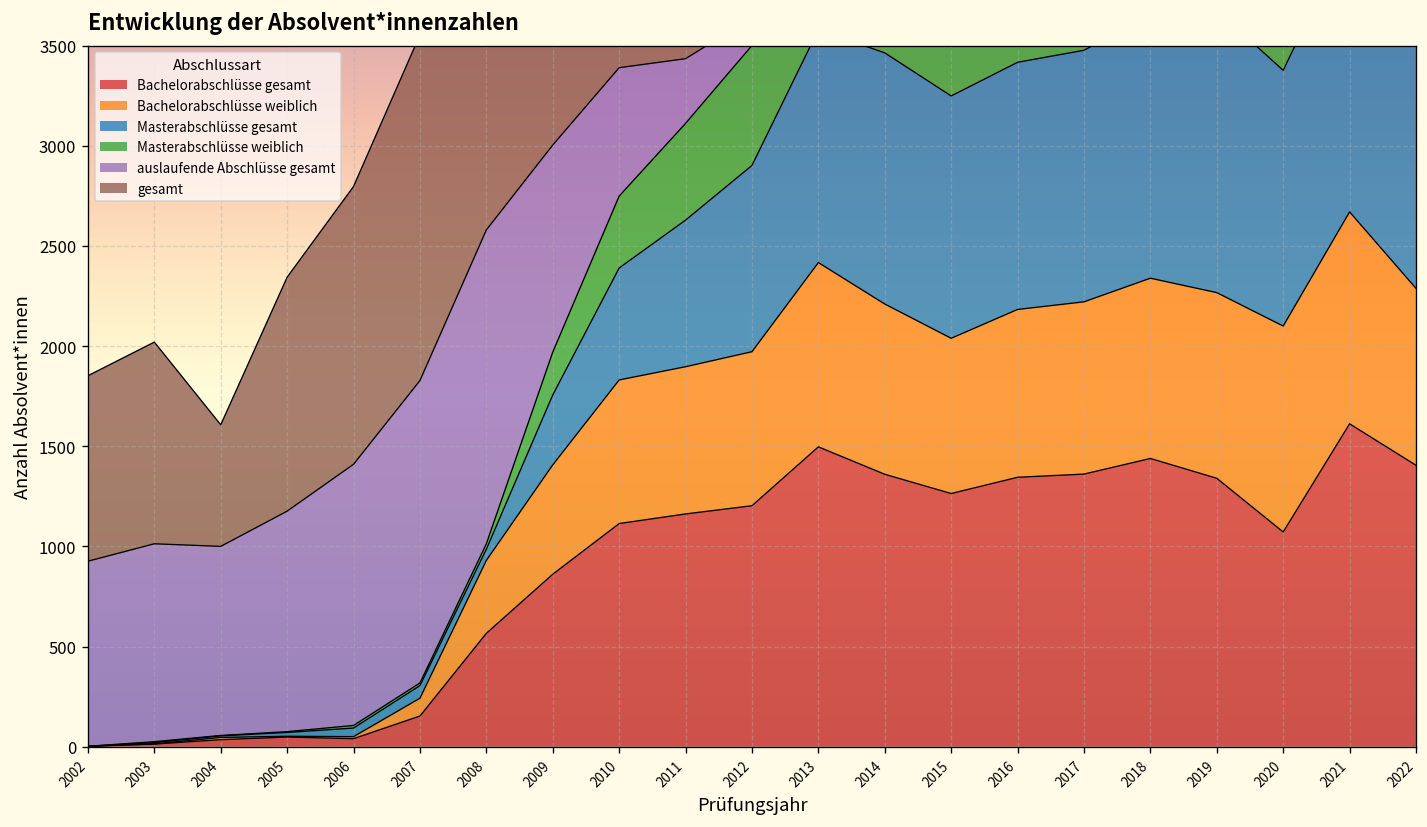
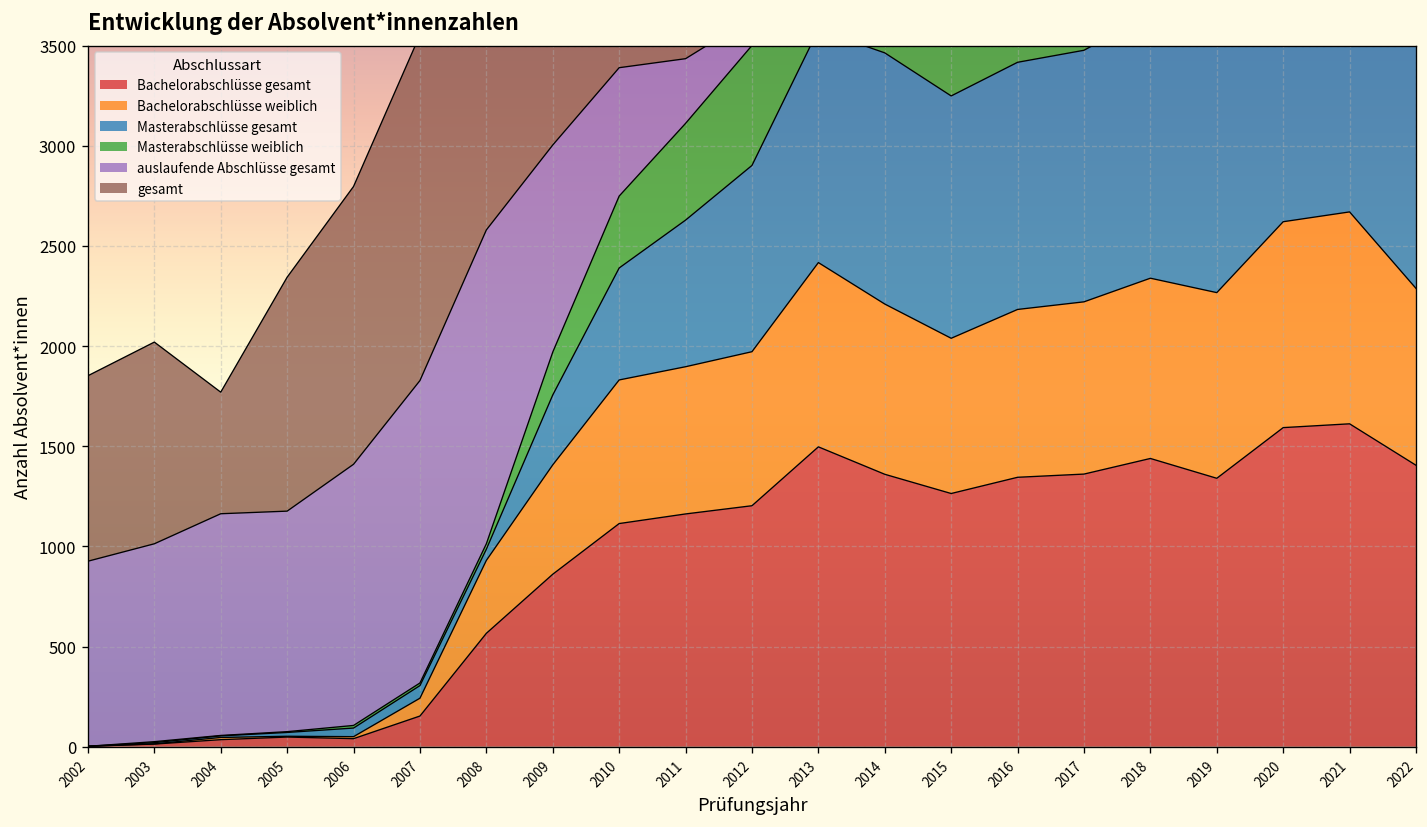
  {
    "Bachelorabschlüsse gesamt": {
      "2007": 150,
      "2008": 570,
      "2009": 860,
      "2010": 1110,
      "2011": 1160,
      "2012": 1200,
      "2013": 1500,
      "2014": 1360,
      "2015": 1260,
      "2016": 1350,
      "2017": 1360,
      "2018": 1440,
      "2019": 1340,
-     "2020": 1070,
+     "2020": 1590,
      "2021": 1610,
      "2022": 1410
    },
    "Bachelorabschlüsse weiblich": {
      "2007": 90,
      "2008": 360,
      "2009": 550,
      "2010": 720,
      "2011": 740,
      "2012": 770,
      "2013": 920,
      "2014": 850,
      "2015": 780,
      "2016": 840,
      "2017": 860,
      "2018": 900,
      "2019": 930,
      "2020": 1030,
      "2021": 1060,
      "2022": 880
    },
    "Masterabschlüsse gesamt": {
      "2008": 60,
      "2009": 350,
      "2010": 560,
      "2011": 730,
      "2012": 930,
      "2014": 1250,
      "2015": 1210,
      "2016": 1230,
      "2017": 1260
    },
    "Masterabschlüsse weiblich": {
      "2008": 30,
      "2009": 210,
      "2010": 360,
      "2011": 480,
      "2012": 600
    },
    "auslaufende Abschlüsse gesamt": {
      "2002": 920,
      "2003": 990,
-     "2004": 940,
+     "2004": 1110,
      "2005": 1100,
      "2006": 1300,
      "2007": 1510,
      "2008": 1570,
      "2009": 1030,
      "2010": 640,
      "2011": 320
    },
    "gesamt": {
      "2002": 930,
      "2003": 1010,
      "2004": 610,
      "2005": 1170,
      "2006": 1390
    }
  }
